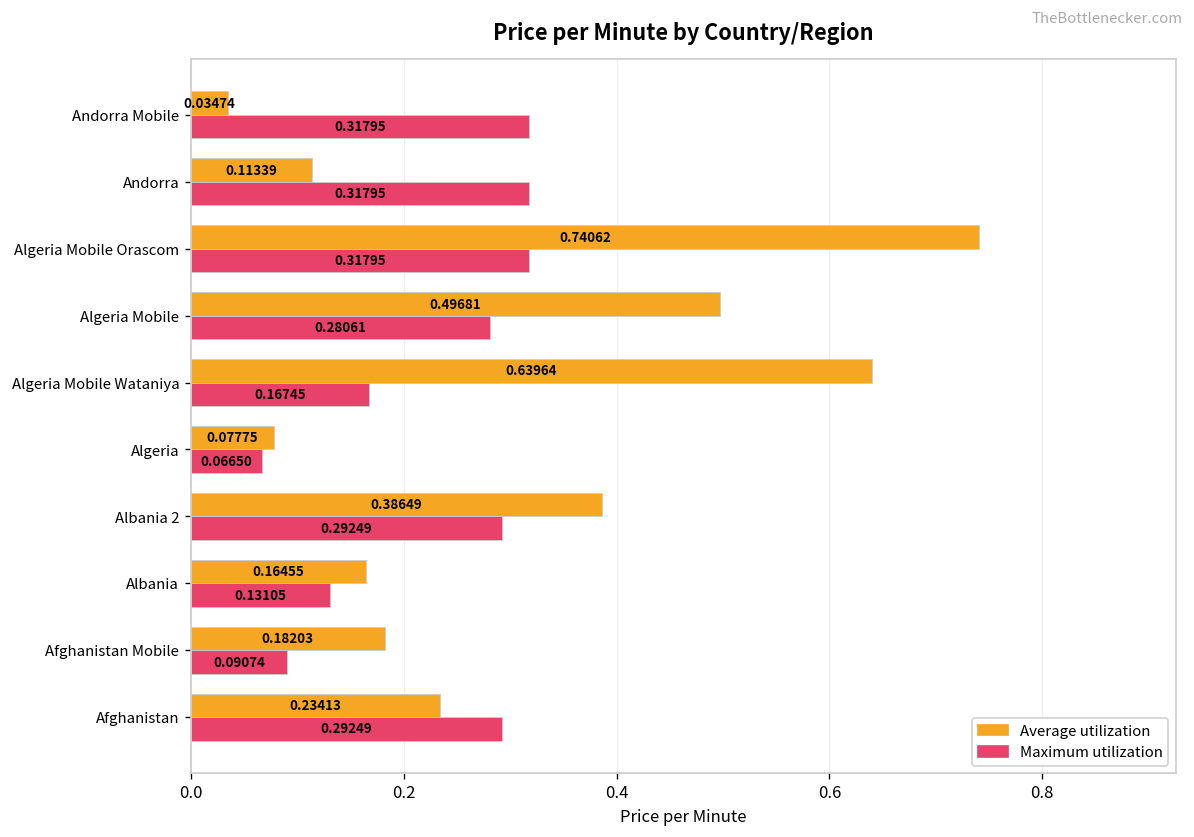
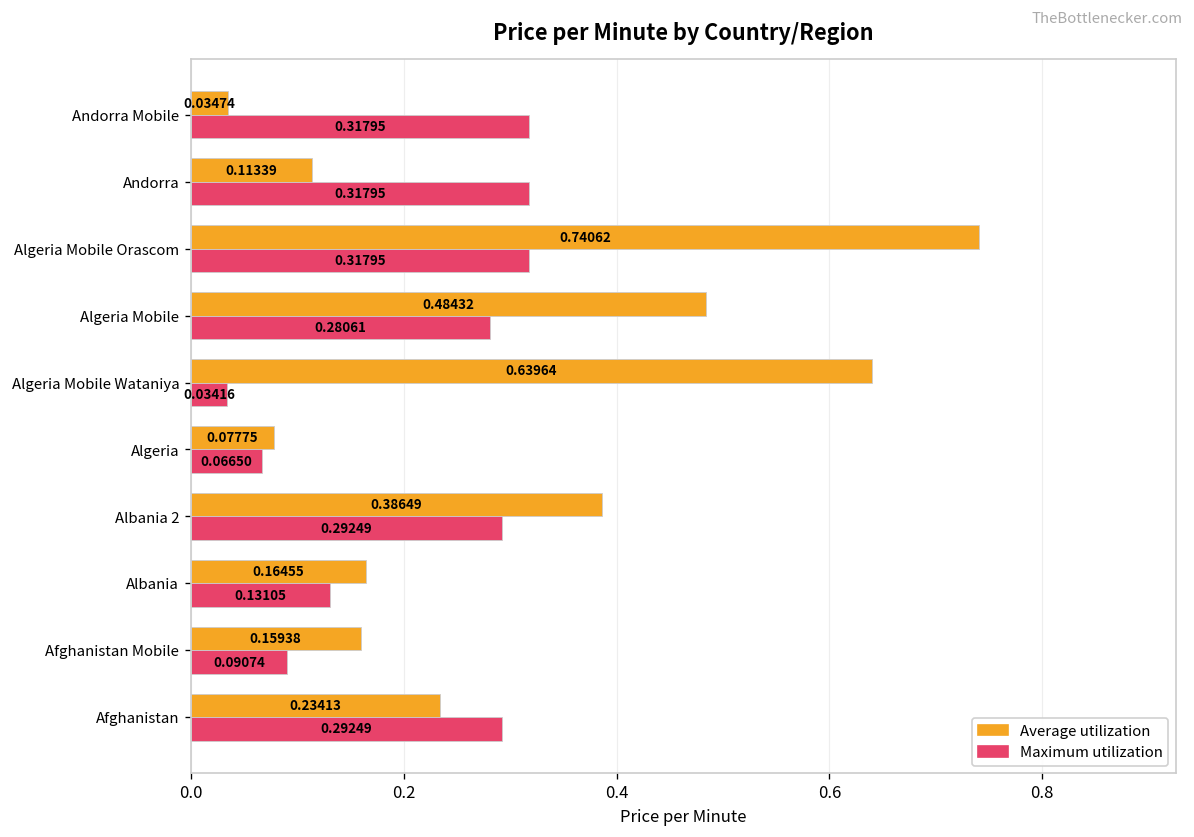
  {
    "Average utilization": {
      "Andorra Mobile": 0.03474,
      "Andorra": 0.11339,
      "Algeria Mobile Orascom": 0.74062,
-     "Algeria Mobile": 0.49681,
+     "Algeria Mobile": 0.48432,
      "Algeria Mobile Wataniya": 0.63964,
      "Algeria": 0.07775,
      "Albania 2": 0.38649,
      "Albania": 0.16455,
-     "Afghanistan Mobile": 0.18203,
+     "Afghanistan Mobile": 0.15938,
      "Afghanistan": 0.23413
    },
    "Maximum utilization": {
      "Andorra Mobile": 0.31795,
      "Andorra": 0.31795,
      "Algeria Mobile Orascom": 0.31795,
      "Algeria Mobile": 0.28061,
-     "Algeria Mobile Wataniya": 0.16745,
+     "Algeria Mobile Wataniya": 0.03416,
      "Algeria": 0.06650,
      "Albania 2": 0.29249,
      "Albania": 0.13105,
      "Afghanistan Mobile": 0.09074,
      "Afghanistan": 0.29249
    }
  }
